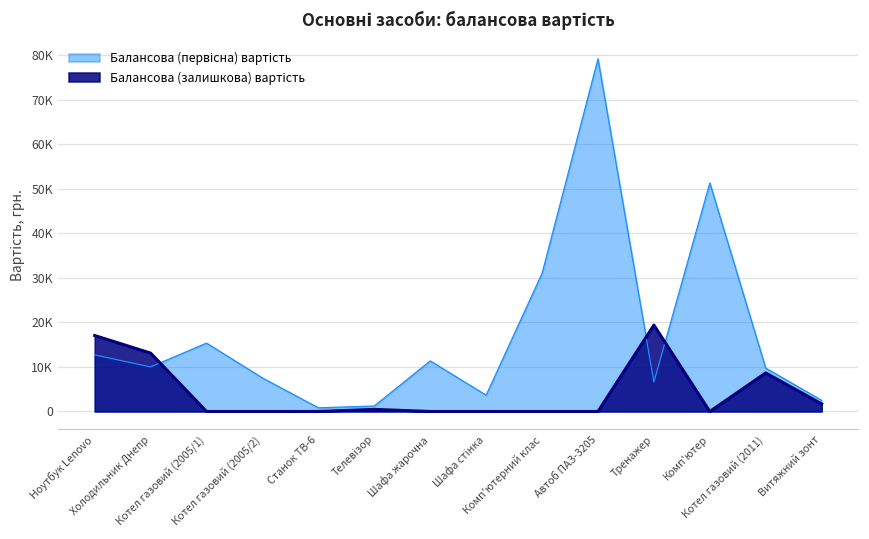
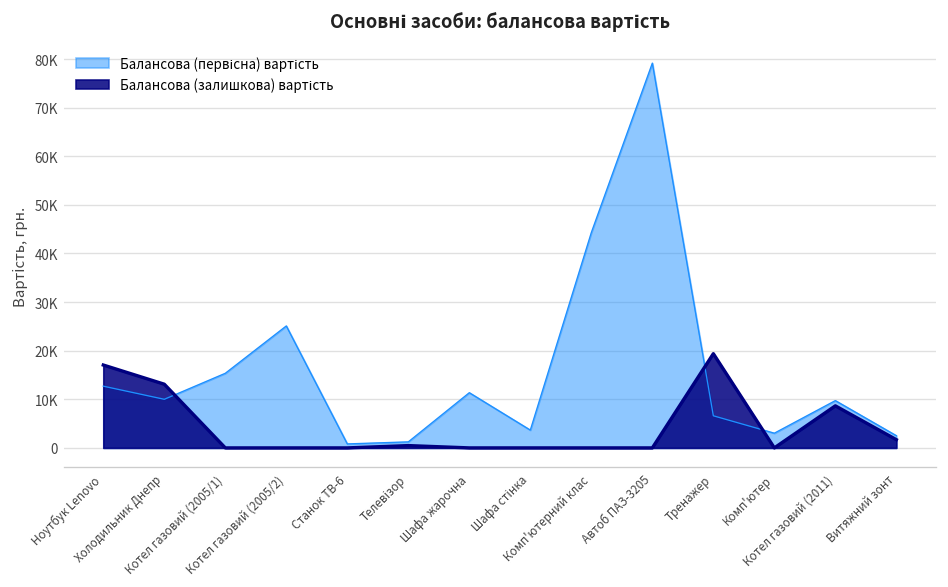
  {
    "Балансова (первісна) вартість": {
      "Ноутбук Lenovo": 13000,
      "Холодильник Днепр": 10000,
      "Котел газовий (2005/1)": 15000,
-     "Котел газовий (2005/2)": 8000,
+     "Котел газовий (2005/2)": 25000,
      "Станок ТВ-6": 1000,
      "Телевізор": 1000,
      "Шафа жарочна": 11000,
      "Шафа стінка": 4000,
-     "Комп'ютерний клас": 31000,
+     "Комп'ютерний клас": 44000,
      "Автоб ПАЗ-3205": 79000,
      "Тренажер": 7000,
-     "Комп'ютер": 51000,
+     "Комп'ютер": 3000,
      "Котел газовий (2011)": 10000,
      "Витяжний зонт": 3000
    },
    "Балансова (залишкова) вартість": {
      "Ноутбук Lenovo": 17000,
      "Холодильник Днепр": 13000,
      "Котел газовий (2005/1)": 0,
      "Котел газовий (2005/2)": 0,
      "Станок ТВ-6": 0,
      "Телевізор": 0,
      "Шафа жарочна": 0,
      "Шафа стінка": 0,
      "Комп'ютерний клас": 0,
      "Автоб ПАЗ-3205": 0,
      "Тренажер": 19000,
      "Комп'ютер": 0,
      "Котел газовий (2011)": 9000,
      "Витяжний зонт": 2000
    }
  }
